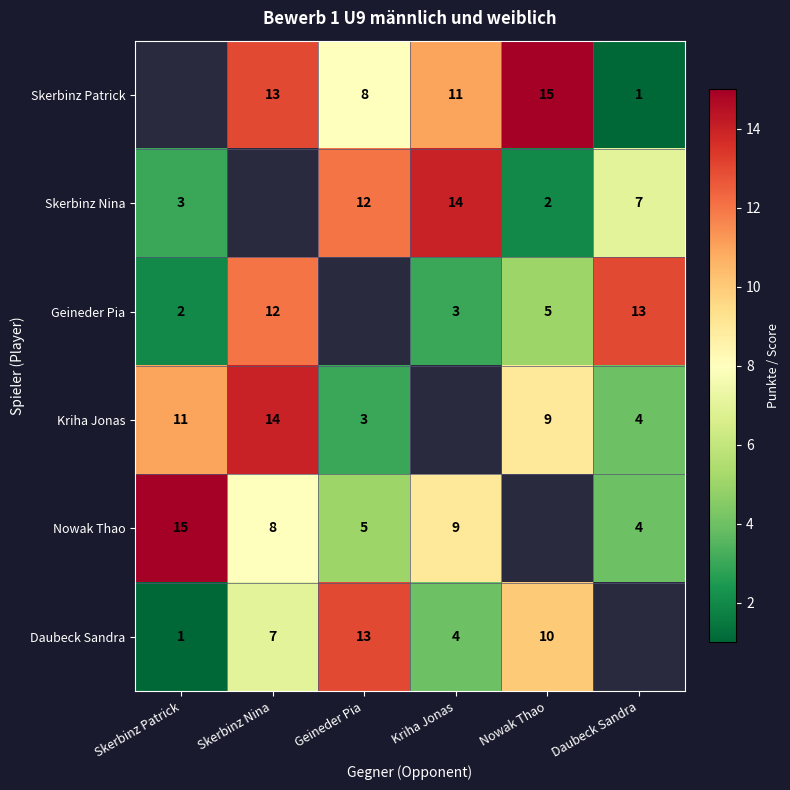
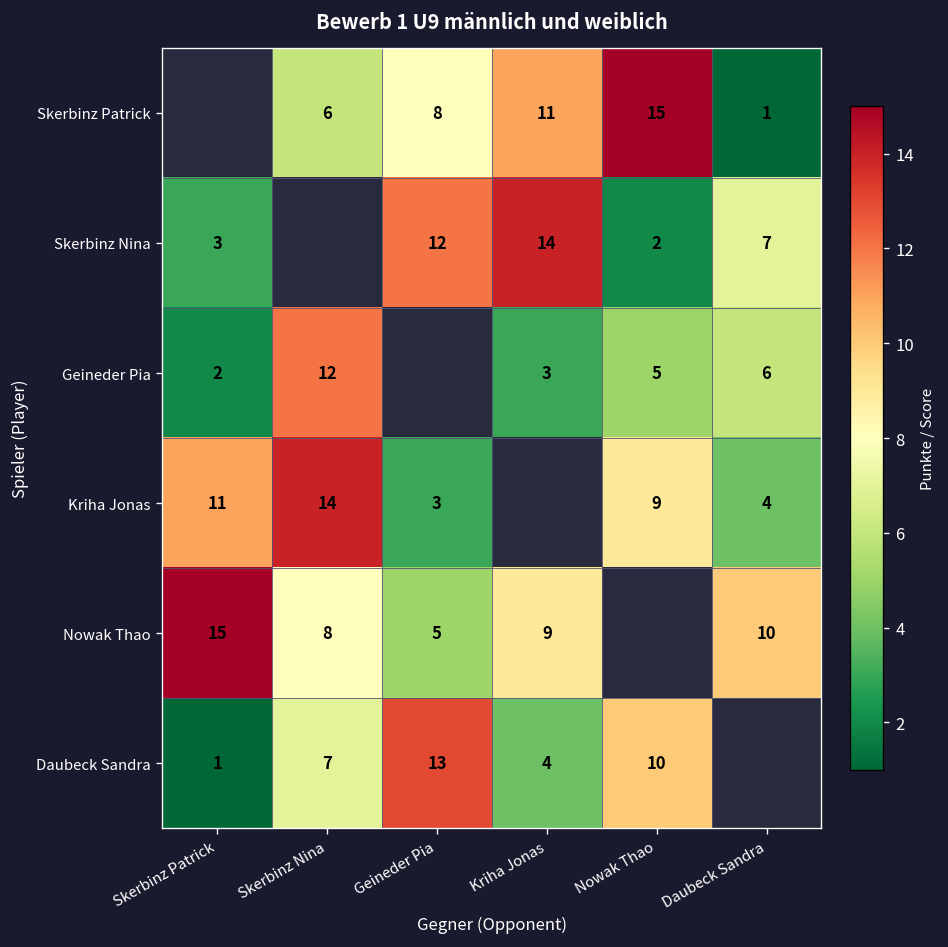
  {
    "Skerbinz Patrick": {
-     "Skerbinz Nina": 13,
+     "Skerbinz Nina": 6,
      "Geineder Pia": 8,
      "Kriha Jonas": 11,
      "Nowak Thao": 15,
      "Daubeck Sandra": 1
    },
    "Skerbinz Nina": {
      "Skerbinz Patrick": 3,
      "Geineder Pia": 12,
      "Kriha Jonas": 14,
      "Nowak Thao": 2,
      "Daubeck Sandra": 7
    },
    "Geineder Pia": {
      "Skerbinz Patrick": 2,
      "Skerbinz Nina": 12,
      "Kriha Jonas": 3,
      "Nowak Thao": 5,
-     "Daubeck Sandra": 13
+     "Daubeck Sandra": 6
    },
    "Kriha Jonas": {
      "Skerbinz Patrick": 11,
      "Skerbinz Nina": 14,
      "Geineder Pia": 3,
      "Nowak Thao": 9,
      "Daubeck Sandra": 4
    },
    "Nowak Thao": {
      "Skerbinz Patrick": 15,
      "Skerbinz Nina": 8,
      "Geineder Pia": 5,
      "Kriha Jonas": 9,
-     "Daubeck Sandra": 4
+     "Daubeck Sandra": 10
    },
    "Daubeck Sandra": {
      "Skerbinz Patrick": 1,
      "Skerbinz Nina": 7,
      "Geineder Pia": 13,
      "Kriha Jonas": 4,
      "Nowak Thao": 10
    }
  }
